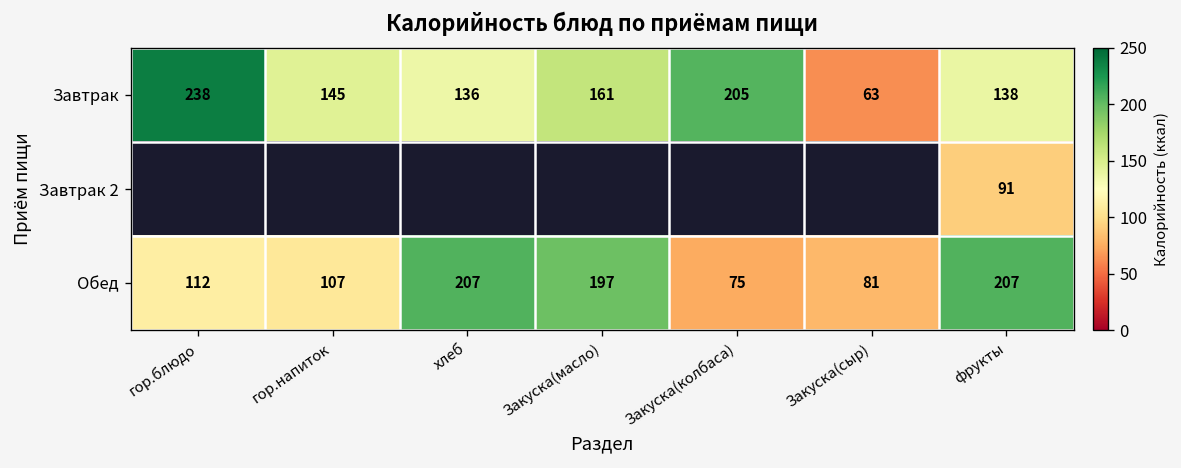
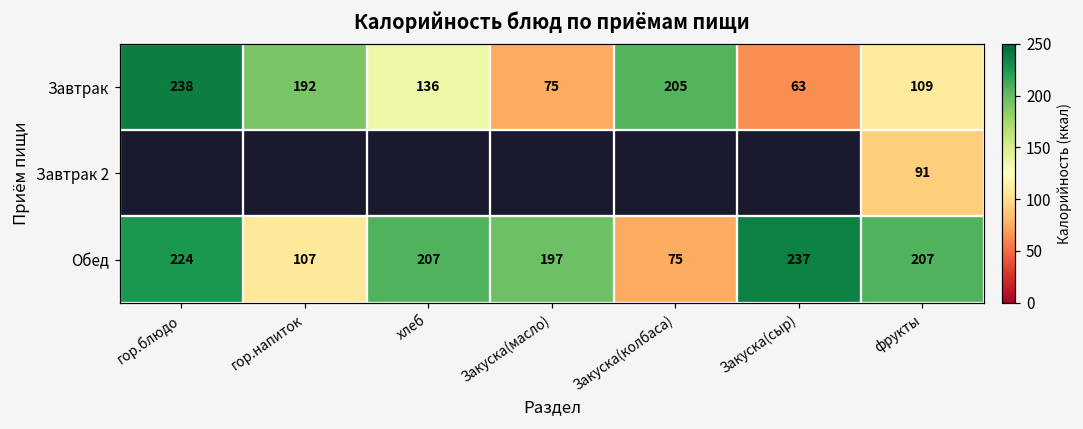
  {
    "Завтрак": {
      "гор.блюдо": 238,
-     "гор.напиток": 145,
+     "гор.напиток": 192,
      "хлеб": 136,
-     "Закуска(масло)": 161,
+     "Закуска(масло)": 75,
      "Закуска(колбаса)": 205,
      "Закуска(сыр)": 63,
-     "фрукты": 138
+     "фрукты": 109
    },
    "Завтрак 2": {
      "фрукты": 91
    },
    "Обед": {
-     "гор.блюдо": 112,
+     "гор.блюдо": 224,
      "гор.напиток": 107,
      "хлеб": 207,
      "Закуска(масло)": 197,
      "Закуска(колбаса)": 75,
-     "Закуска(сыр)": 81,
+     "Закуска(сыр)": 237,
      "фрукты": 207
    }
  }
